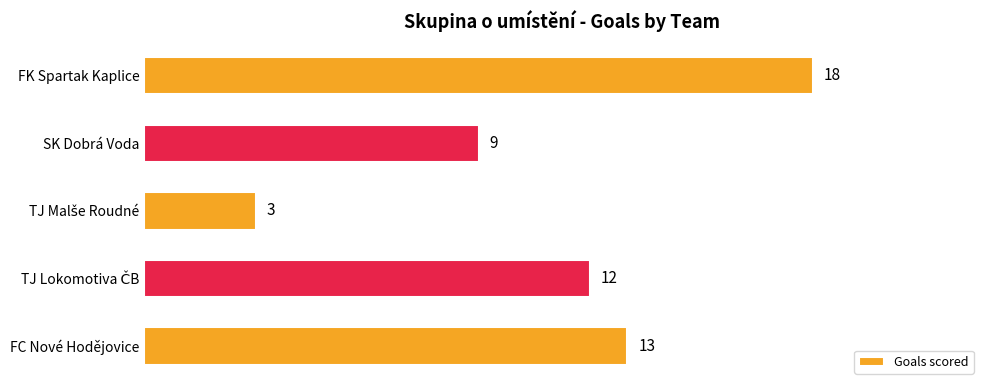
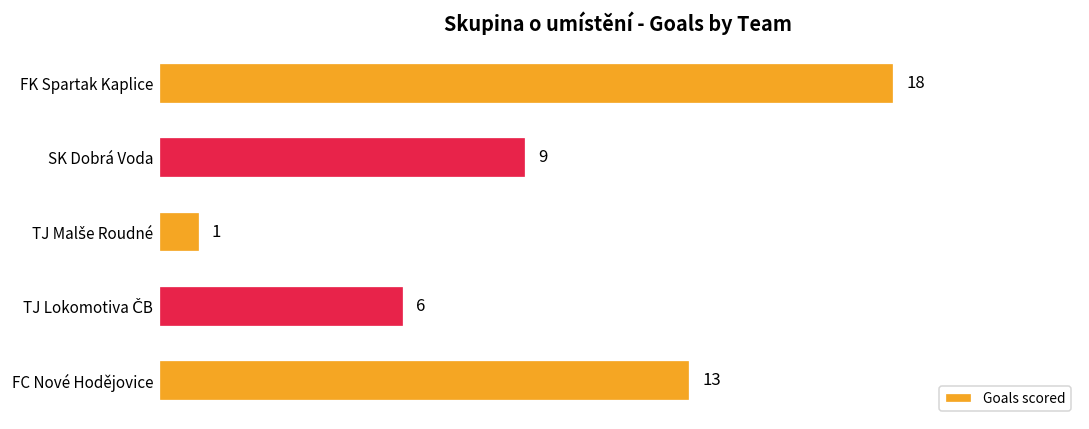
  {
    "FK Spartak Kaplice": 18,
    "SK Dobrá Voda": 9,
-   "TJ Malše Roudné": 3,
-   "TJ Lokomotiva ČB": 12,
+   "TJ Malše Roudné": 1,
+   "TJ Lokomotiva ČB": 6,
    "FC Nové Hodějovice": 13
  }
